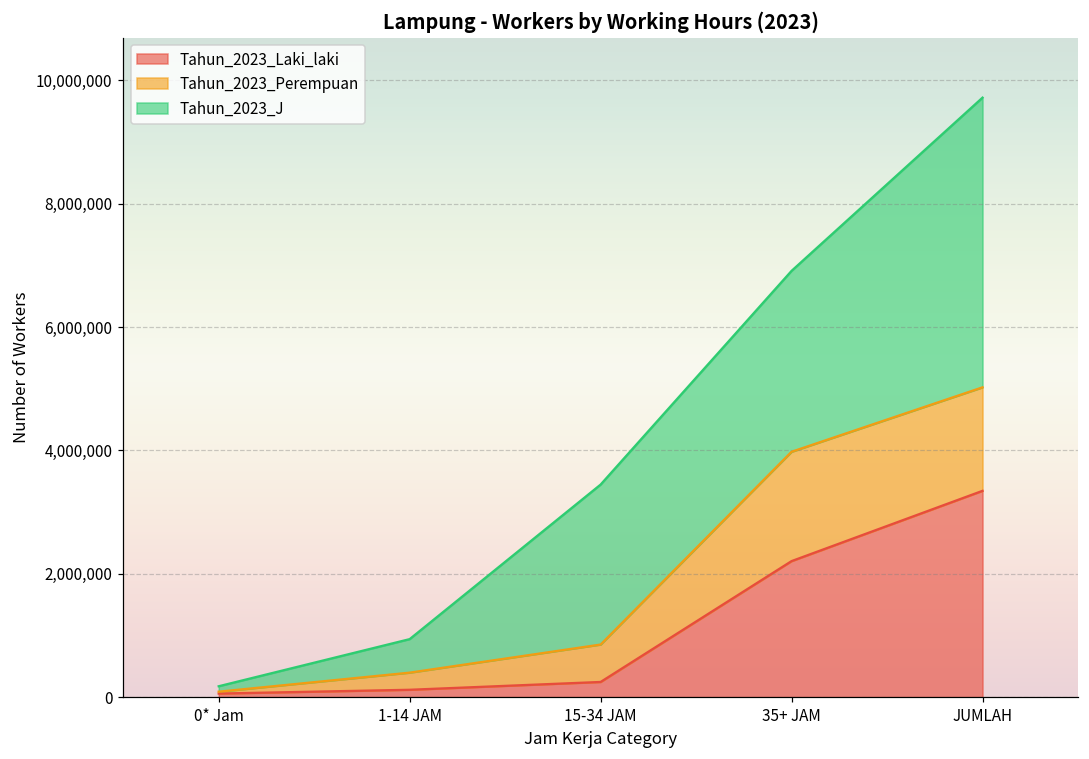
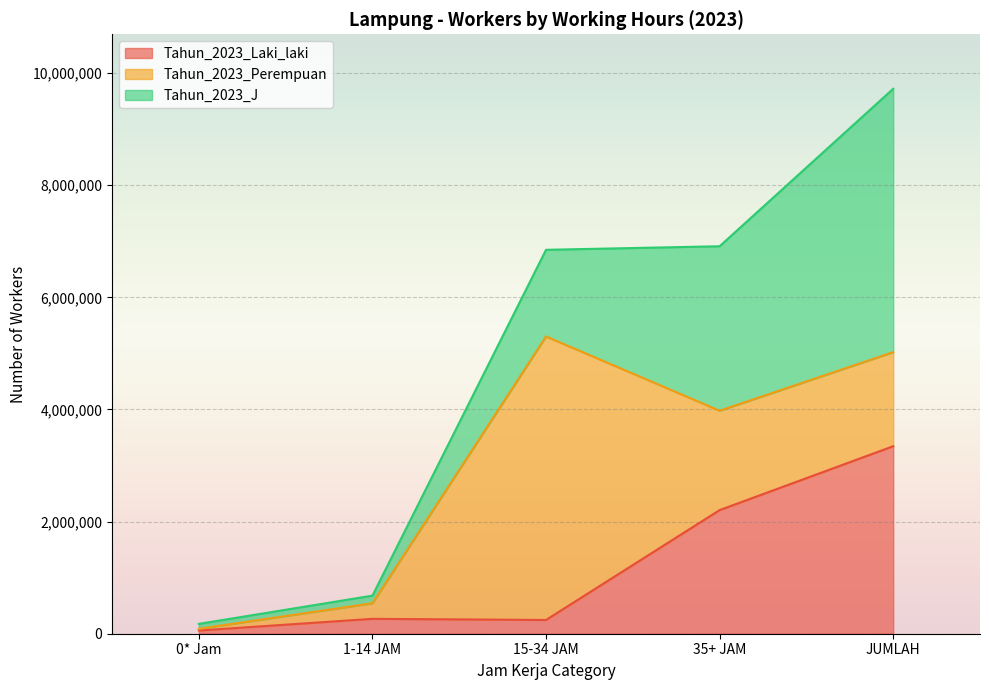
  {
    "Tahun_2023_Laki_laki": {
-     "1-14 JAM": "100,000",
+     "1-14 JAM": "300,000",
      "15-34 JAM": "200,000",
      "35+ JAM": "2,200,000",
      "JUMLAH": "3,300,000"
    },
    "Tahun_2023_Perempuan": {
      "1-14 JAM": "300,000",
-     "15-34 JAM": "600,000",
+     "15-34 JAM": "5,100,000",
      "35+ JAM": "1,800,000",
      "JUMLAH": "1,700,000"
    },
    "Tahun_2023_J": {
      "0* Jam": "100,000",
-     "1-14 JAM": "500,000",
-     "15-34 JAM": "2,600,000",
+     "1-14 JAM": "100,000",
+     "15-34 JAM": "1,500,000",
      "35+ JAM": "2,900,000",
      "JUMLAH": "4,700,000"
    }
  }
